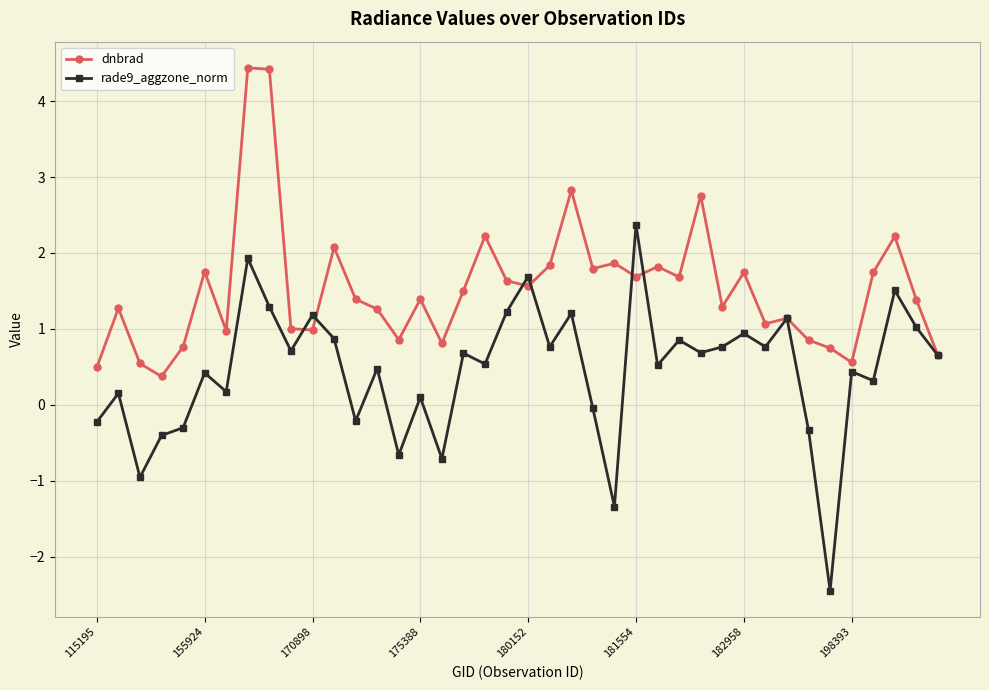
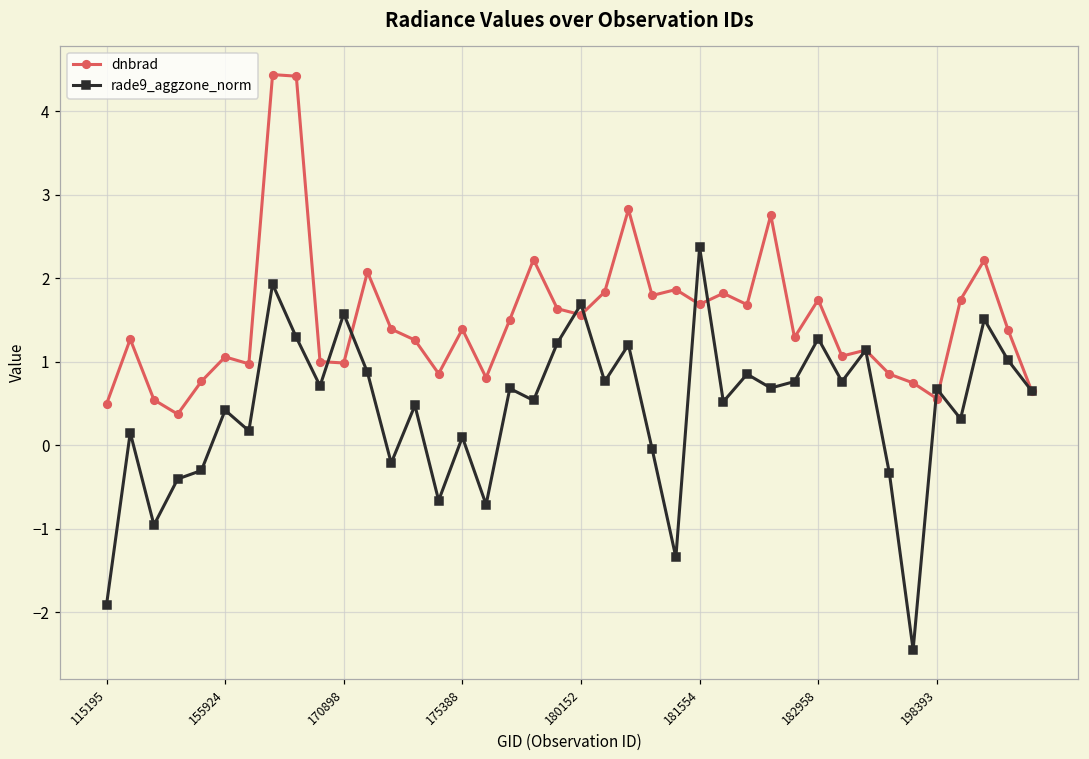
  {
    "dnbrad": {
      "115195": 0.5,
-     "155924": 1.8,
+     "155924": 1.1,
      "170898": 1.0,
      "175388": 1.4,
      "180152": 1.6,
      "181554": 1.7,
      "182958": 1.7,
      "198393": 0.6
    },
    "rade9_aggzone_norm": {
-     "115195": -0.2,
+     "115195": -1.9,
      "155924": 0.4,
-     "170898": 1.2,
+     "170898": 1.6,
      "175388": 0.1,
      "180152": 1.7,
      "181554": 2.4,
-     "182958": 0.9,
-     "198393": 0.4
+     "182958": 1.3,
+     "198393": 0.7
    }
  }
